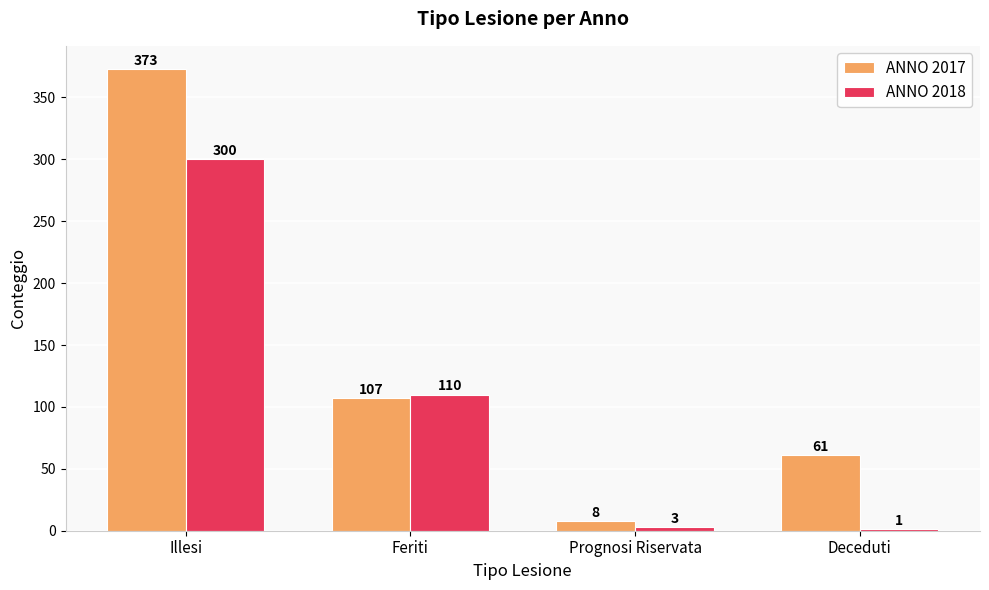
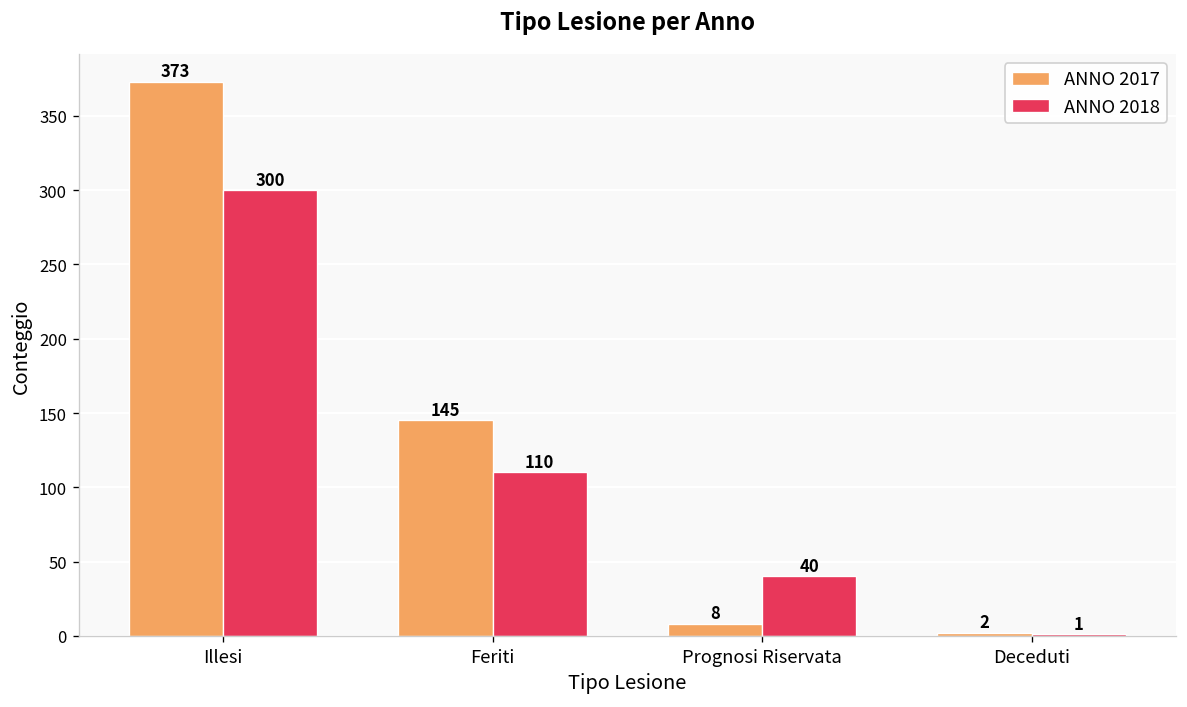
  {
    "ANNO 2017": {
      "Illesi": 373,
-     "Feriti": 107,
+     "Feriti": 145,
      "Prognosi Riservata": 8,
-     "Deceduti": 61
+     "Deceduti": 2
    },
    "ANNO 2018": {
      "Illesi": 300,
      "Feriti": 110,
-     "Prognosi Riservata": 3,
+     "Prognosi Riservata": 40,
      "Deceduti": 1
    }
  }
